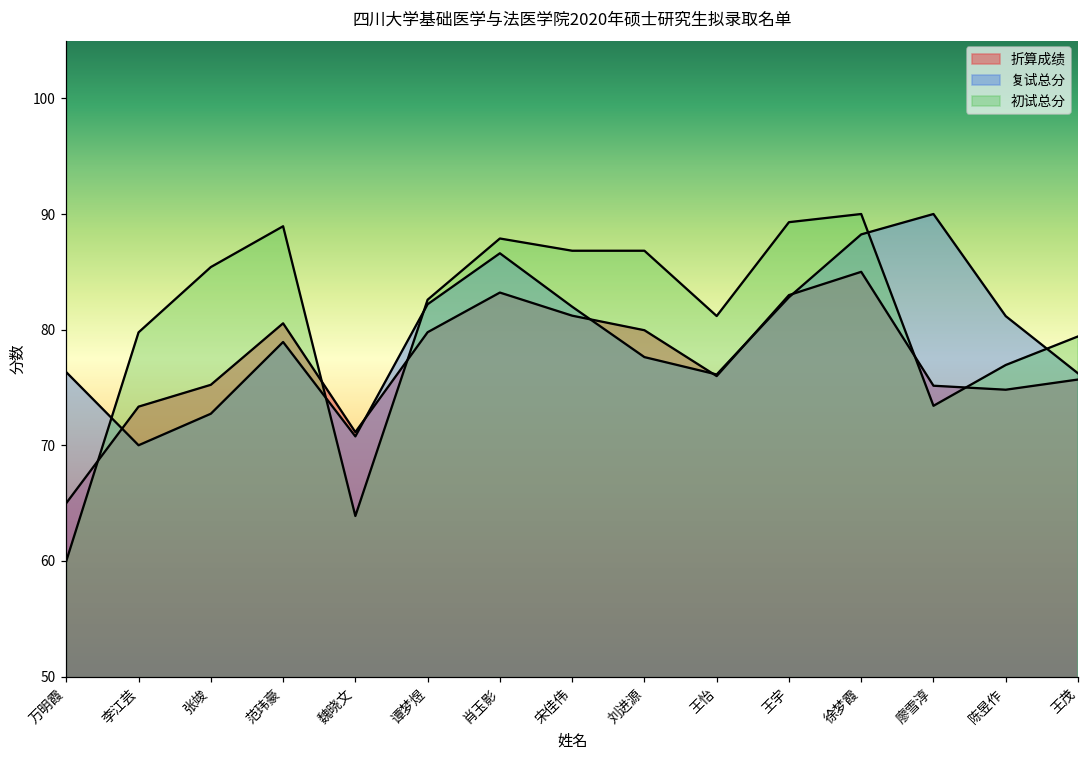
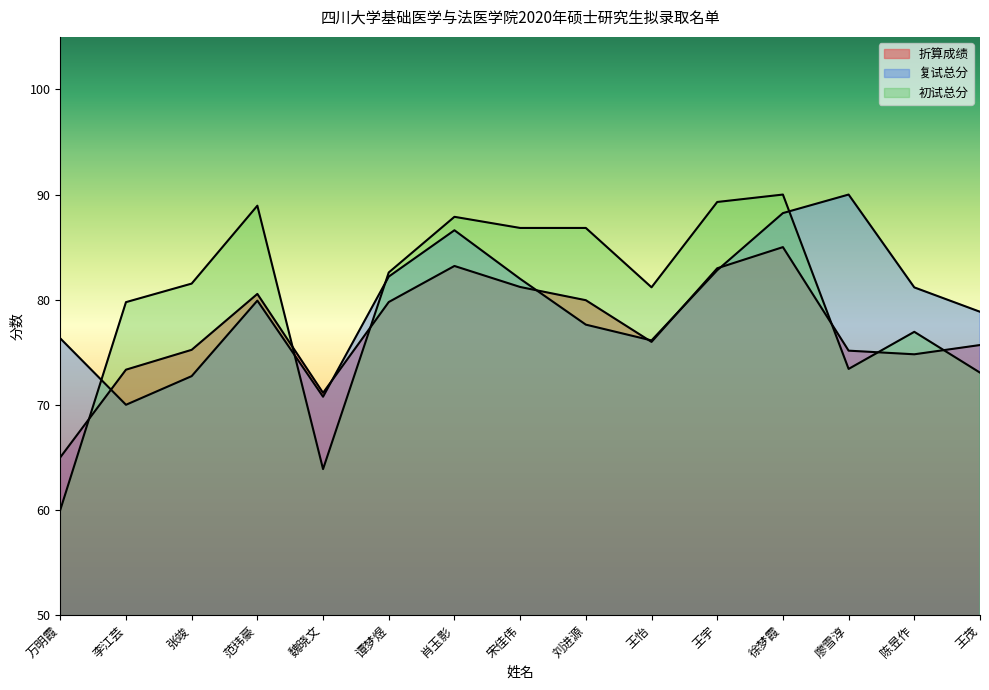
  {
    "折算成绩": {
      "万明霞": 65.0,
      "李江芸": 73.3,
      "张竣": 75.2,
      "范玮豪": 80.5,
      "魏晓文": 71.1,
      "谭梦煜": 79.8,
      "肖玉影": 83.2,
      "宋佳伟": 81.2,
      "刘进源": 79.9,
      "徐梦霞": 85.0,
      "廖雪淳": 75.1,
      "陈昱作": 74.8,
      "王茂": 75.7
    },
    "复试总分": {
      "万明霞": 76.3,
      "李江芸": 70.0,
      "张竣": 72.7,
-     "范玮豪": 78.9,
+     "范玮豪": 79.9,
      "魏晓文": 70.8,
      "谭梦煜": 82.2,
      "肖玉影": 86.6,
      "宋佳伟": 82.0,
      "刘进源": 77.6,
      "徐梦霞": 88.2,
      "廖雪淳": 90.0,
      "陈昱作": 81.2,
-     "王茂": 76.2
+     "王茂": 78.8
    },
    "初试总分": {
      "万明霞": 60.0,
      "李江芸": 79.8,
-     "张竣": 85.4,
+     "张竣": 81.5,
      "范玮豪": 88.9,
      "魏晓文": 63.9,
      "谭梦煜": 82.6,
      "肖玉影": 87.9,
      "宋佳伟": 86.8,
      "刘进源": 86.8,
      "王怡": 81.2,
      "王宇": 89.3,
      "徐梦霞": 90.0,
      "廖雪淳": 73.4,
      "陈昱作": 76.9,
-     "王茂": 79.4
+     "王茂": 73.1
    }
  }
